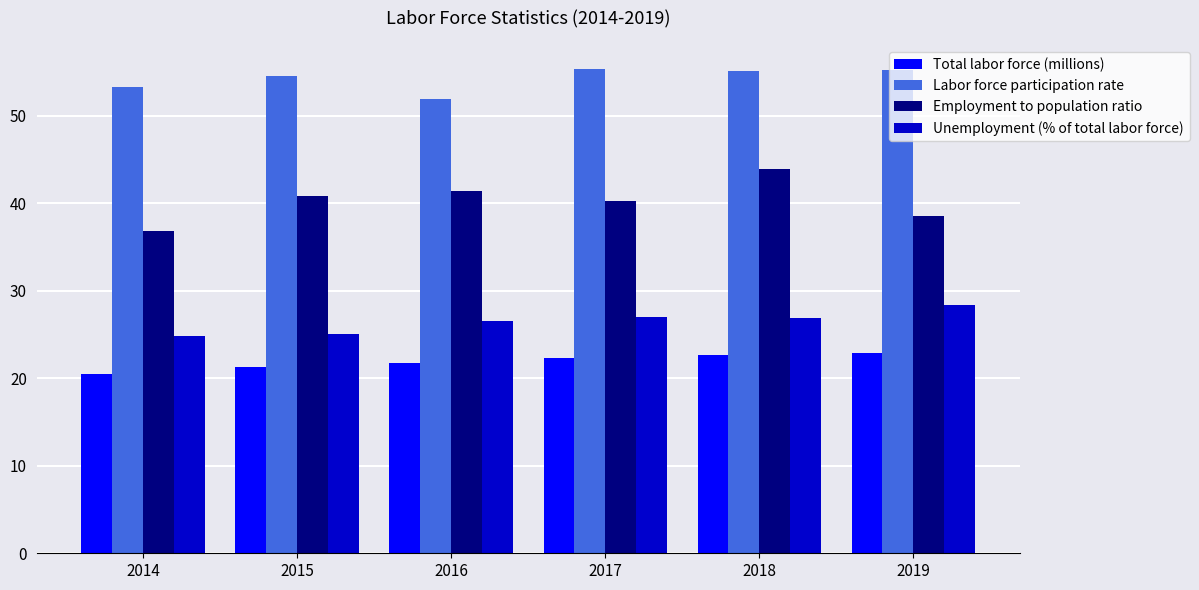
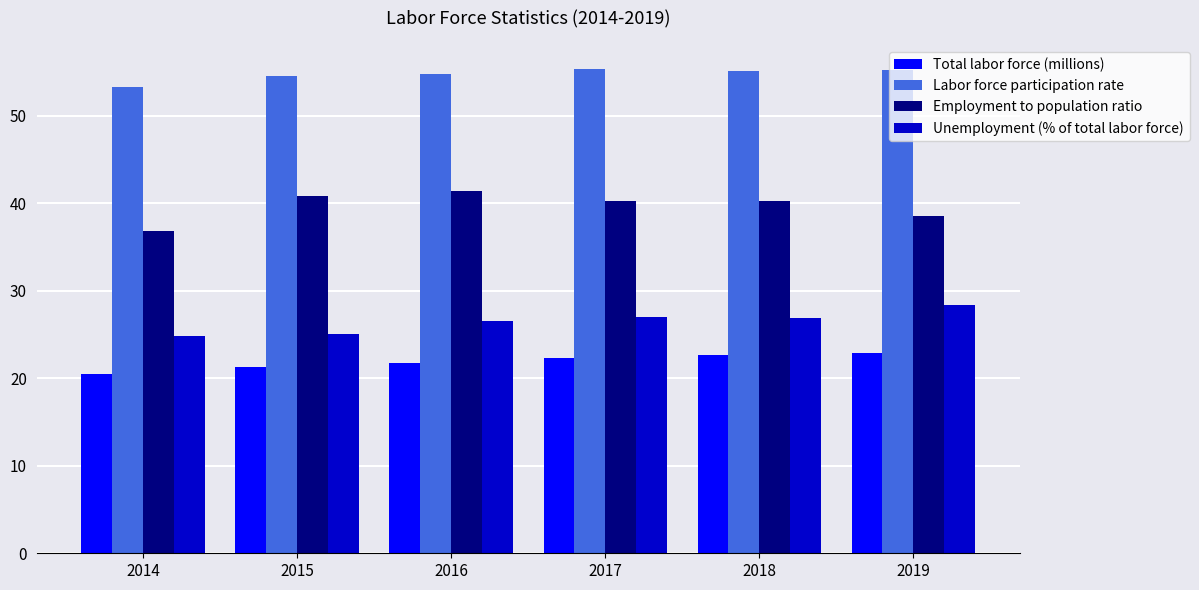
  {
    "Labor force participation rate": {
      "2014": 53,
      "2015": 55,
-     "2016": 52,
+     "2016": 55,
      "2017": 55,
      "2018": 55
    },
    "Employment to population ratio": {
      "2014": 37,
      "2015": 41,
      "2016": 41,
      "2017": 40,
-     "2018": 44,
+     "2018": 40,
      "2019": 39
    }
  }
